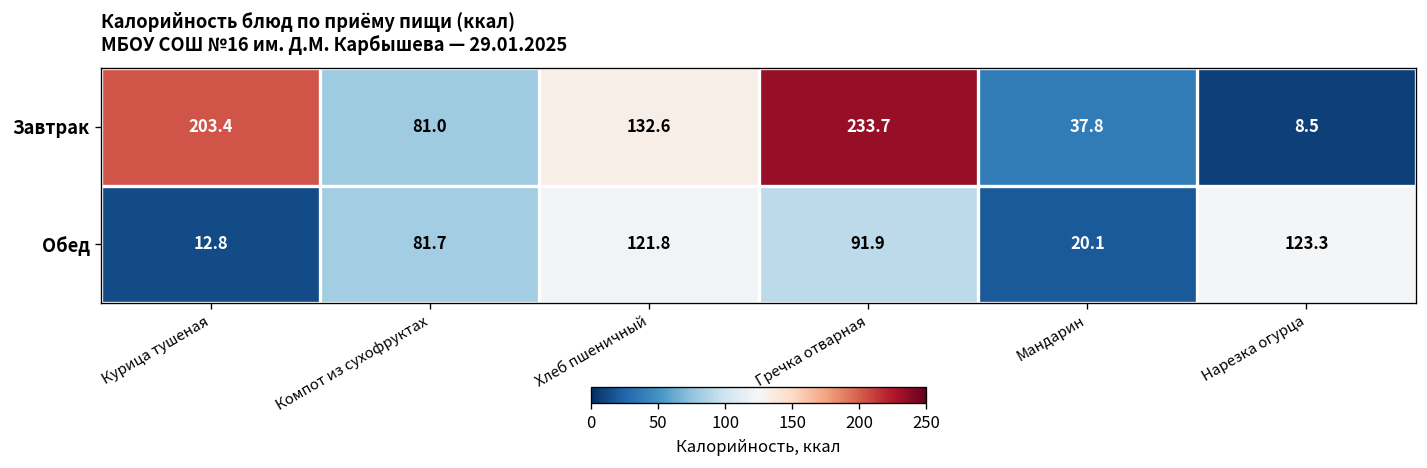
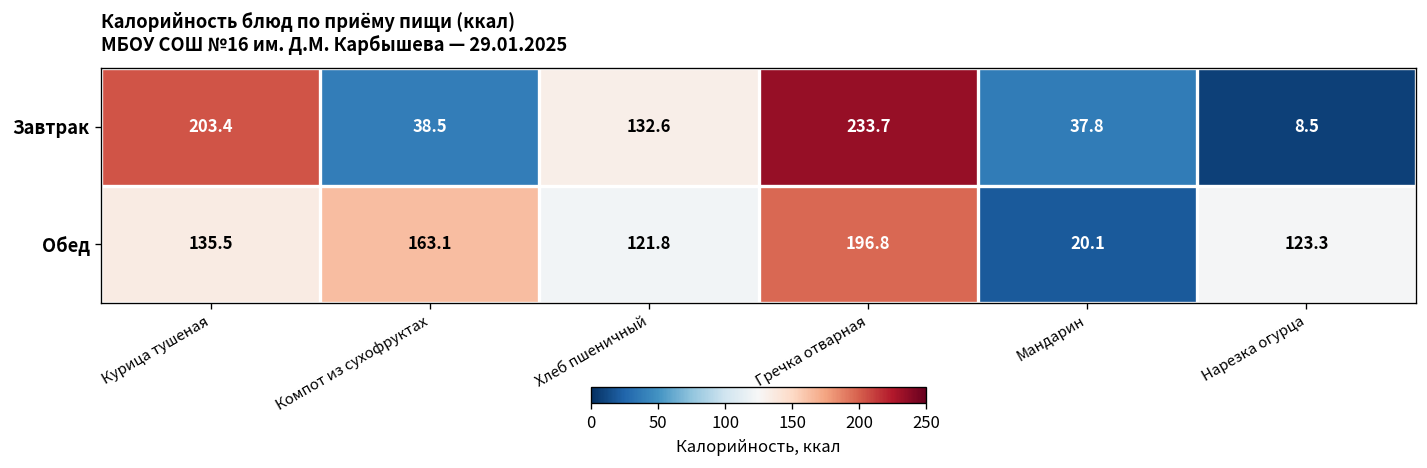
  {
    "Завтрак": {
      "Курица тушеная": 203.4,
-     "Компот из сухофруктах": 81.0,
+     "Компот из сухофруктах": 38.5,
      "Хлеб пшеничный": 132.6,
      "Гречка отварная": 233.7,
      "Мандарин": 37.8,
      "Нарезка огурца": 8.5
    },
    "Обед": {
-     "Курица тушеная": 12.8,
-     "Компот из сухофруктах": 81.7,
+     "Курица тушеная": 135.5,
+     "Компот из сухофруктах": 163.1,
      "Хлеб пшеничный": 121.8,
-     "Гречка отварная": 91.9,
+     "Гречка отварная": 196.8,
      "Мандарин": 20.1,
      "Нарезка огурца": 123.3
    }
  }
